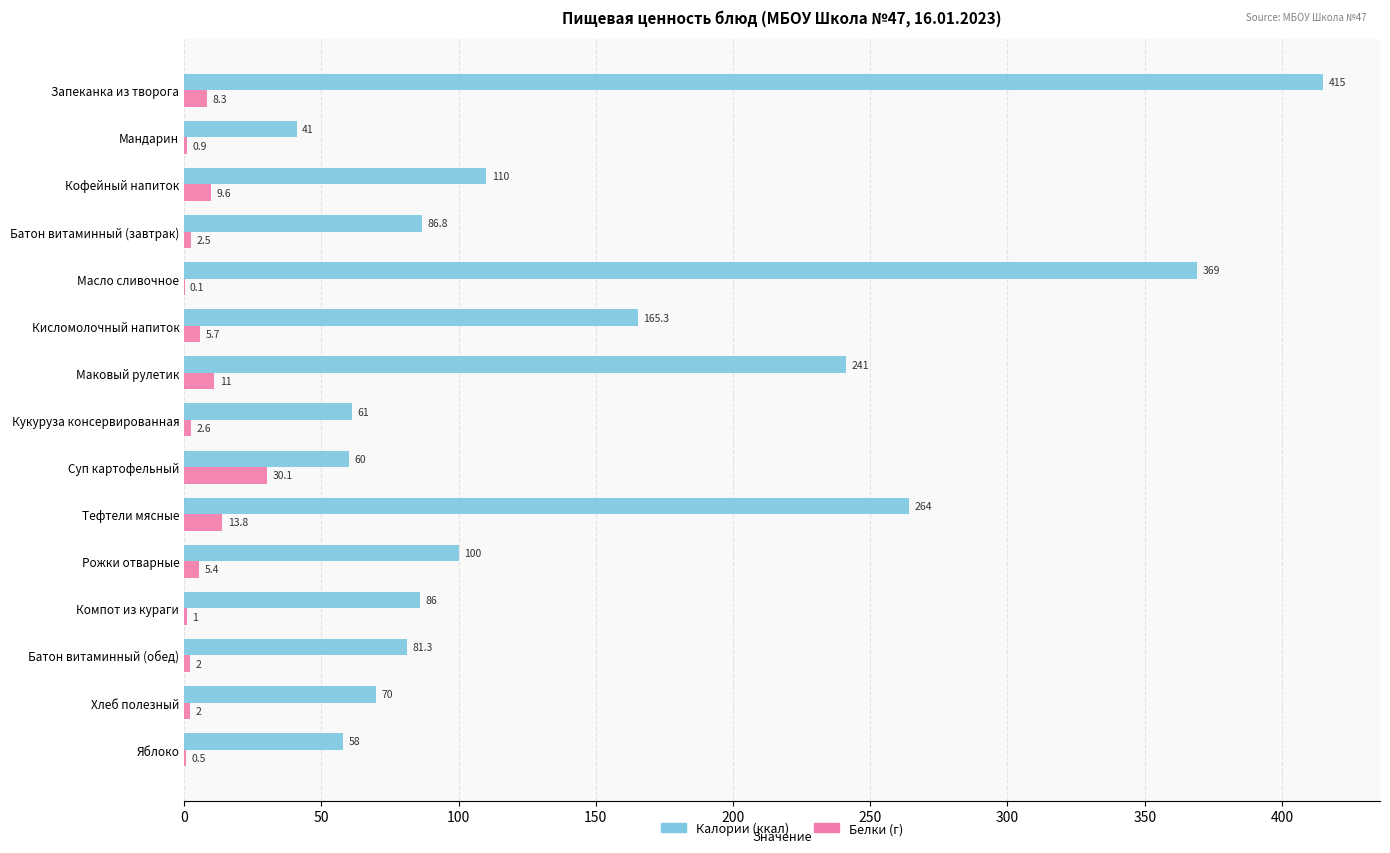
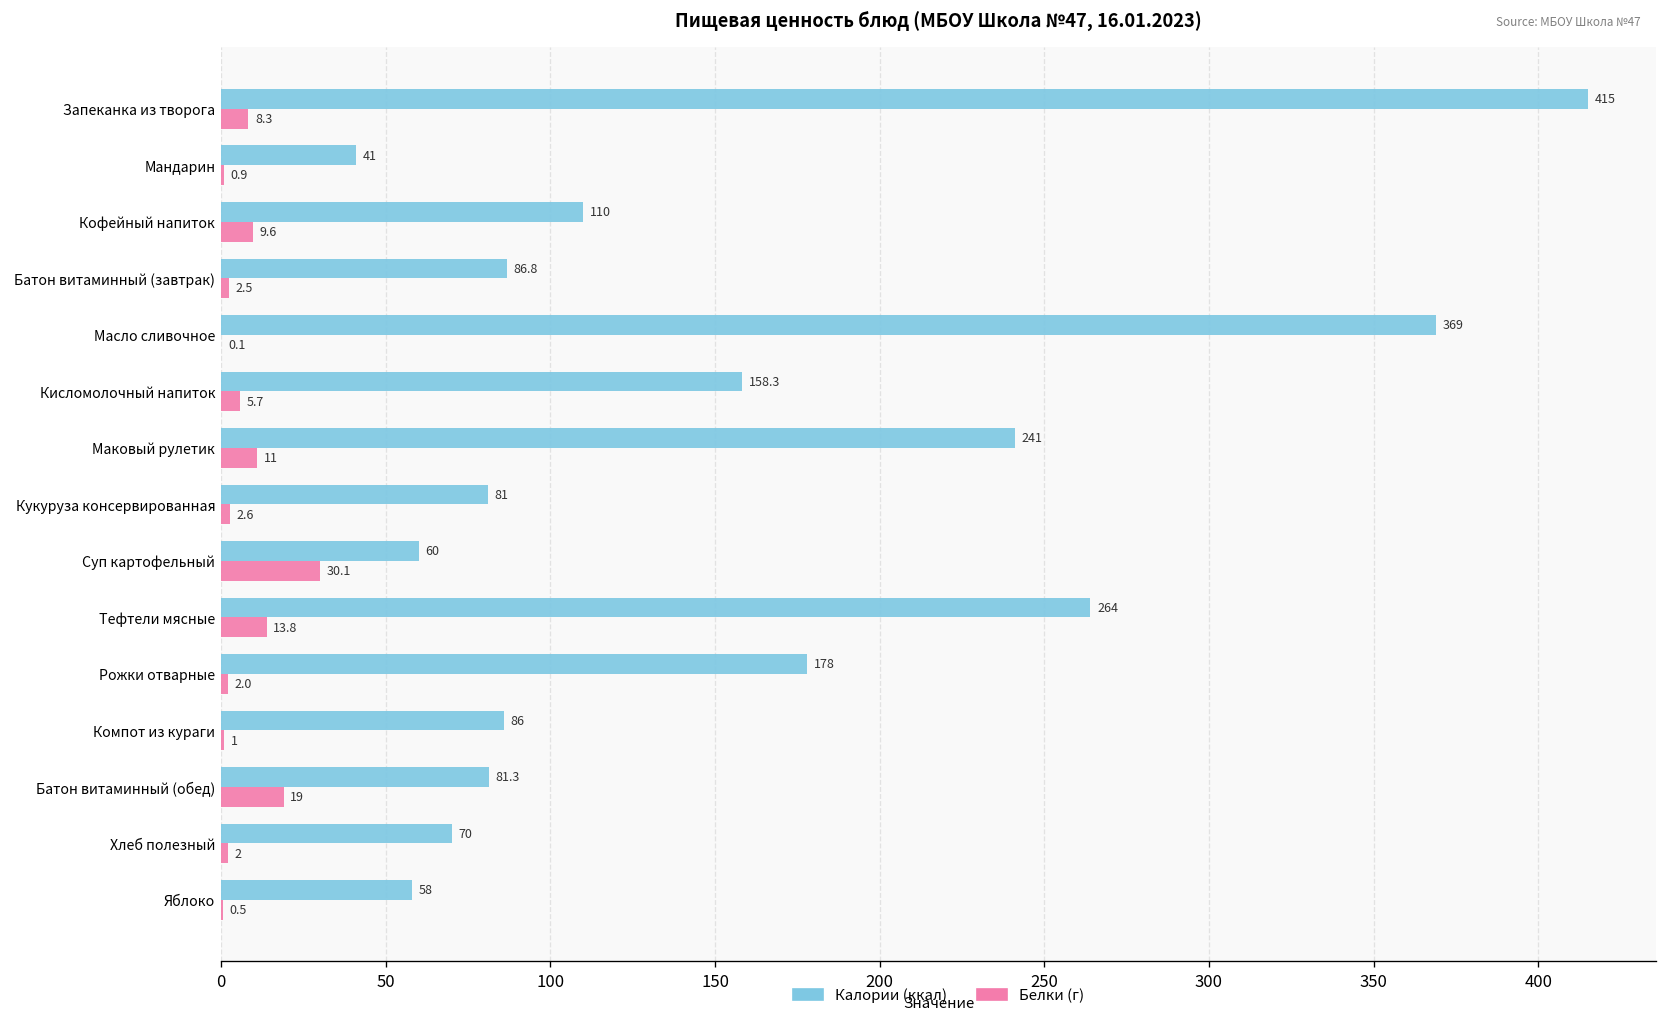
  {
    "Калории (ккал)": {
      "Запеканка из творога": 415,
      "Мандарин": 41,
      "Кофейный напиток": 110,
      "Батон витаминный (завтрак)": 86.8,
      "Масло сливочное": 369,
-     "Кисломолочный напиток": 165.3,
+     "Кисломолочный напиток": 158.3,
      "Маковый рулетик": 241,
-     "Кукуруза консервированная": 61,
+     "Кукуруза консервированная": 81,
      "Суп картофельный": 60,
      "Тефтели мясные": 264,
-     "Рожки отварные": 100,
+     "Рожки отварные": 178,
      "Компот из кураги": 86,
      "Батон витаминный (обед)": 81.3,
      "Хлеб полезный": 70,
      "Яблоко": 58
    },
    "Белки (г)": {
      "Запеканка из творога": 8.3,
      "Мандарин": 0.9,
      "Кофейный напиток": 9.6,
      "Батон витаминный (завтрак)": 2.5,
      "Масло сливочное": 0.1,
      "Кисломолочный напиток": 5.7,
      "Маковый рулетик": 11,
      "Кукуруза консервированная": 2.6,
      "Суп картофельный": 30.1,
      "Тефтели мясные": 13.8,
-     "Рожки отварные": 5.4,
+     "Рожки отварные": 2.0,
      "Компот из кураги": 1,
-     "Батон витаминный (обед)": 2,
+     "Батон витаминный (обед)": 19,
      "Хлеб полезный": 2,
      "Яблоко": 0.5
    }
  }
